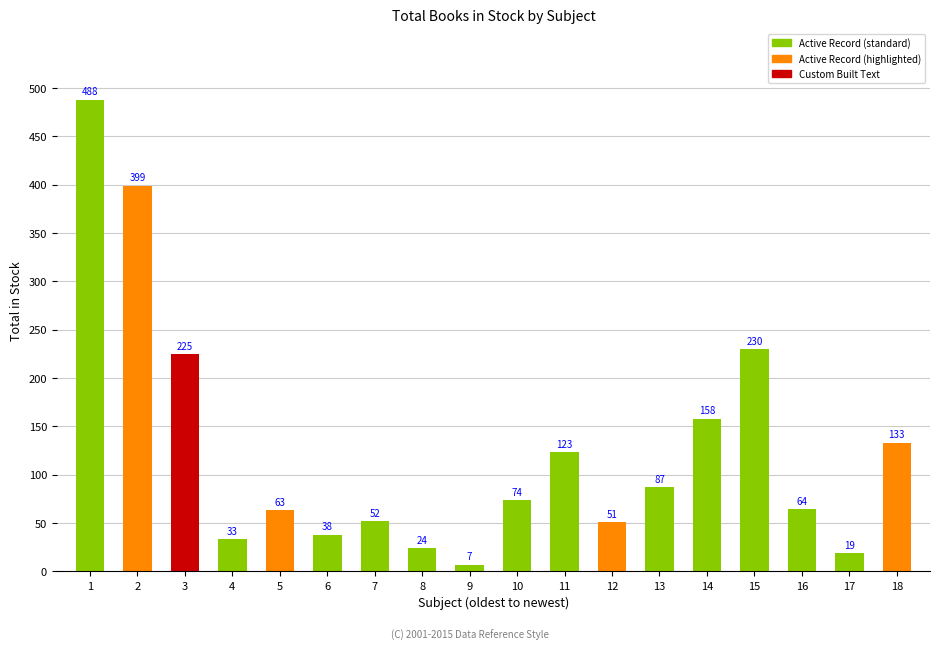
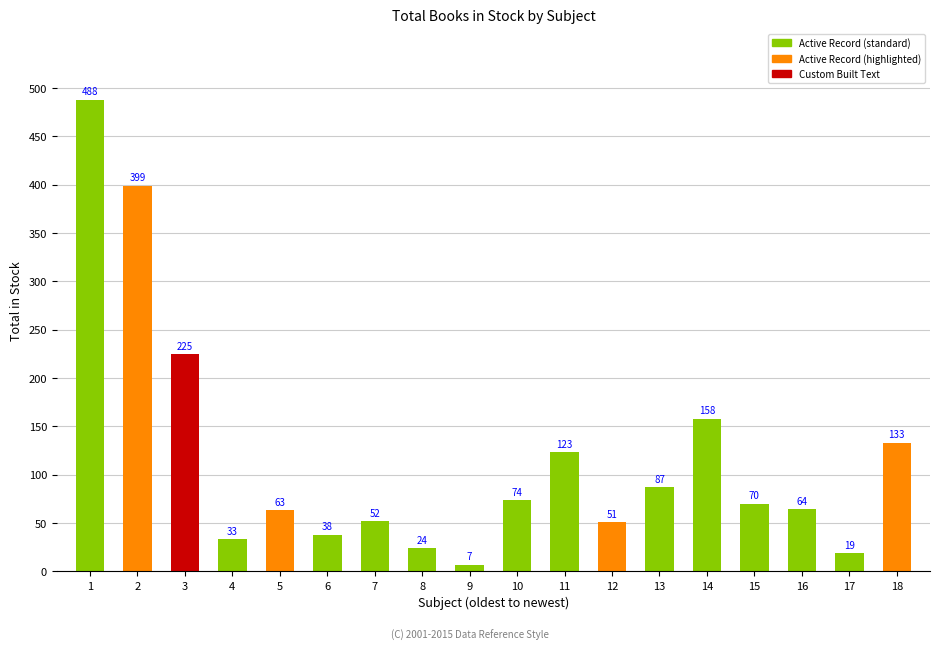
  {
    "1": 488,
    "2": 399,
    "3": 225,
    "4": 33,
    "5": 63,
    "6": 38,
    "7": 52,
    "8": 24,
    "9": 7,
    "10": 74,
    "11": 123,
    "12": 51,
    "13": 87,
    "14": 158,
-   "15": 230,
+   "15": 70,
    "16": 64,
    "17": 19,
    "18": 133
  }
